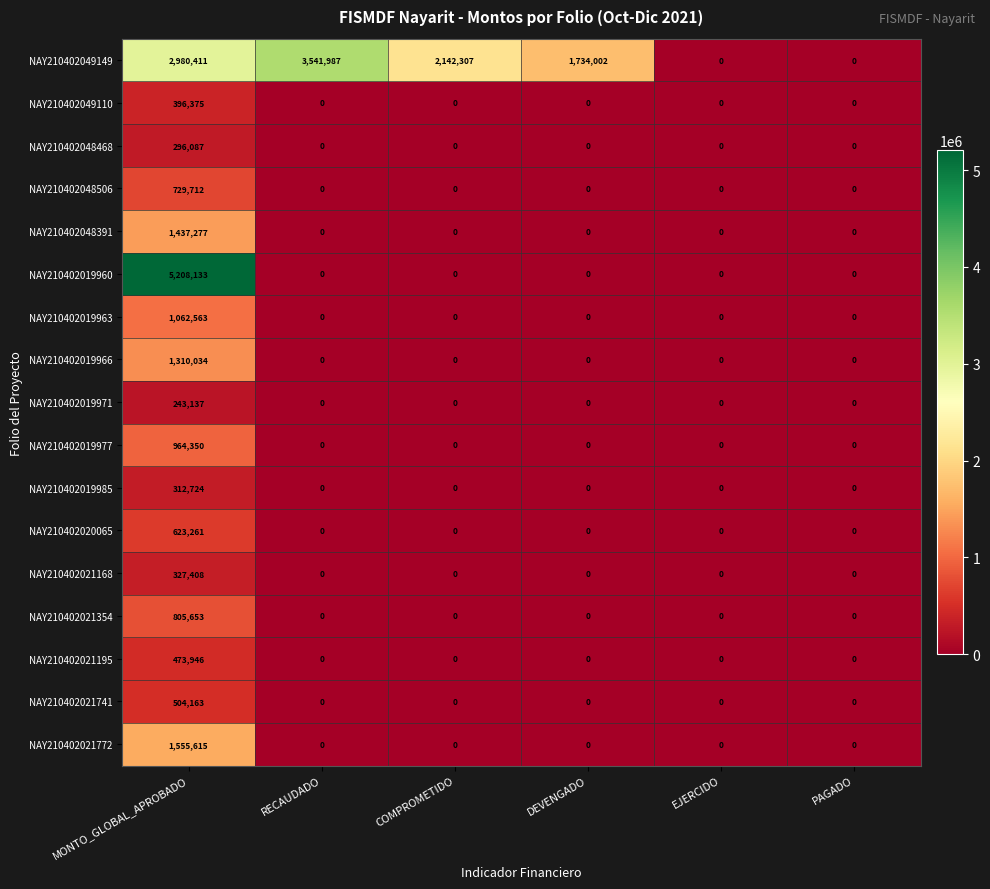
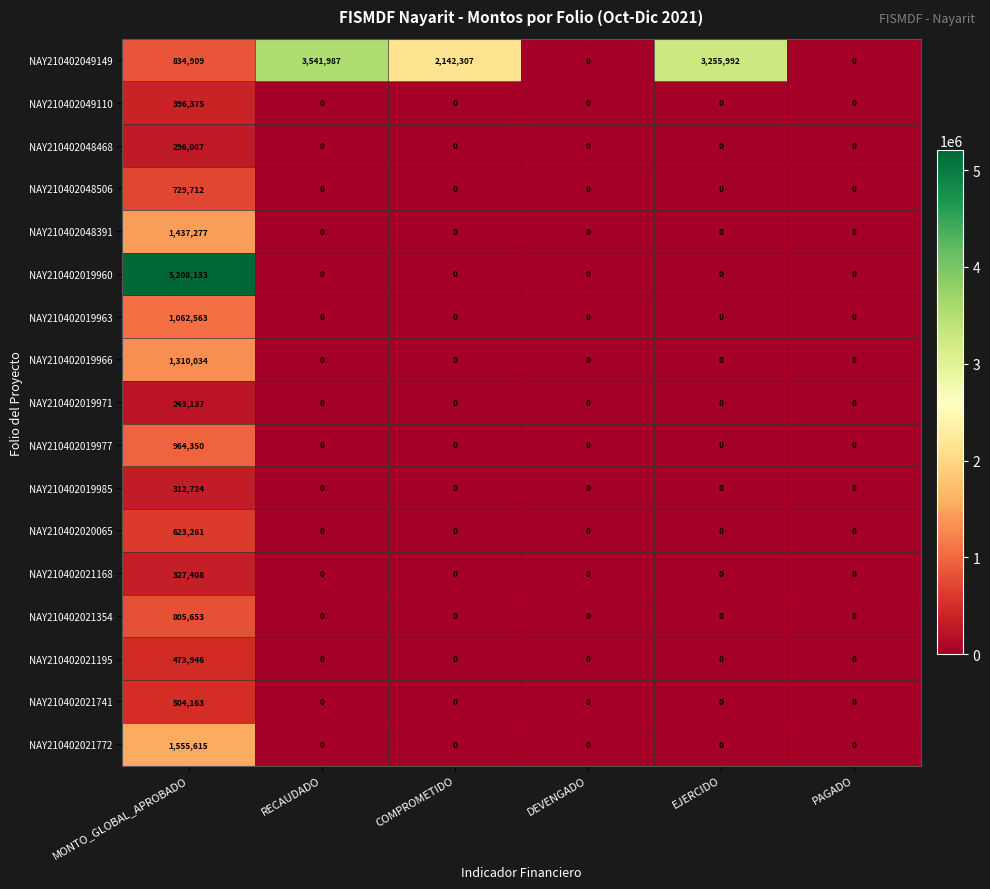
  {
    "NAY210402049149": {
-     "MONTO_GLOBAL_APROBADO": "2,980,411",
+     "MONTO_GLOBAL_APROBADO": "834,909",
      "RECAUDADO": "3,541,987",
      "COMPROMETIDO": "2,142,307",
-     "DEVENGADO": "1,734,002",
-     "EJERCIDO": "0",
+     "DEVENGADO": "0",
+     "EJERCIDO": "3,255,992",
      "PAGADO": "0"
    },
    "NAY210402049110": {
      "MONTO_GLOBAL_APROBADO": "396,375",
      "RECAUDADO": "0",
      "COMPROMETIDO": "0",
      "DEVENGADO": "0",
      "EJERCIDO": "0",
      "PAGADO": "0"
    },
    "NAY210402048468": {
      "MONTO_GLOBAL_APROBADO": "296,087",
      "RECAUDADO": "0",
      "COMPROMETIDO": "0",
      "DEVENGADO": "0",
      "EJERCIDO": "0",
      "PAGADO": "0"
    },
    "NAY210402048506": {
      "MONTO_GLOBAL_APROBADO": "729,712",
      "RECAUDADO": "0",
      "COMPROMETIDO": "0",
      "DEVENGADO": "0",
      "EJERCIDO": "0",
      "PAGADO": "0"
    },
    "NAY210402048391": {
      "MONTO_GLOBAL_APROBADO": "1,437,277",
      "RECAUDADO": "0",
      "COMPROMETIDO": "0",
      "DEVENGADO": "0",
      "EJERCIDO": "0",
      "PAGADO": "0"
    },
    "NAY210402019960": {
      "MONTO_GLOBAL_APROBADO": "5,208,133",
      "RECAUDADO": "0",
      "COMPROMETIDO": "0",
      "DEVENGADO": "0",
      "EJERCIDO": "0",
      "PAGADO": "0"
    },
    "NAY210402019963": {
      "MONTO_GLOBAL_APROBADO": "1,062,563",
      "RECAUDADO": "0",
      "COMPROMETIDO": "0",
      "DEVENGADO": "0",
      "EJERCIDO": "0",
      "PAGADO": "0"
    },
    "NAY210402019966": {
      "MONTO_GLOBAL_APROBADO": "1,310,034",
      "RECAUDADO": "0",
      "COMPROMETIDO": "0",
      "DEVENGADO": "0",
      "EJERCIDO": "0",
      "PAGADO": "0"
    },
    "NAY210402019971": {
      "MONTO_GLOBAL_APROBADO": "243,137",
      "RECAUDADO": "0",
      "COMPROMETIDO": "0",
      "DEVENGADO": "0",
      "EJERCIDO": "0",
      "PAGADO": "0"
    },
    "NAY210402019977": {
      "MONTO_GLOBAL_APROBADO": "964,350",
      "RECAUDADO": "0",
      "COMPROMETIDO": "0",
      "DEVENGADO": "0",
      "EJERCIDO": "0",
      "PAGADO": "0"
    },
    "NAY210402019985": {
      "MONTO_GLOBAL_APROBADO": "312,724",
      "RECAUDADO": "0",
      "COMPROMETIDO": "0",
      "DEVENGADO": "0",
      "EJERCIDO": "0",
      "PAGADO": "0"
    },
    "NAY210402020065": {
      "MONTO_GLOBAL_APROBADO": "623,261",
      "RECAUDADO": "0",
      "COMPROMETIDO": "0",
      "DEVENGADO": "0",
      "EJERCIDO": "0",
      "PAGADO": "0"
    },
    "NAY210402021168": {
      "MONTO_GLOBAL_APROBADO": "327,408",
      "RECAUDADO": "0",
      "COMPROMETIDO": "0",
      "DEVENGADO": "0",
      "EJERCIDO": "0",
      "PAGADO": "0"
    },
    "NAY210402021354": {
      "MONTO_GLOBAL_APROBADO": "805,653",
      "RECAUDADO": "0",
      "COMPROMETIDO": "0",
      "DEVENGADO": "0",
      "EJERCIDO": "0",
      "PAGADO": "0"
    },
    "NAY210402021195": {
      "MONTO_GLOBAL_APROBADO": "473,946",
      "RECAUDADO": "0",
      "COMPROMETIDO": "0",
      "DEVENGADO": "0",
      "EJERCIDO": "0",
      "PAGADO": "0"
    },
    "NAY210402021741": {
      "MONTO_GLOBAL_APROBADO": "504,163",
      "RECAUDADO": "0",
      "COMPROMETIDO": "0",
      "DEVENGADO": "0",
      "EJERCIDO": "0",
      "PAGADO": "0"
    },
    "NAY210402021772": {
      "MONTO_GLOBAL_APROBADO": "1,555,615",
      "RECAUDADO": "0",
      "COMPROMETIDO": "0",
      "DEVENGADO": "0",
      "EJERCIDO": "0",
      "PAGADO": "0"
    }
  }
